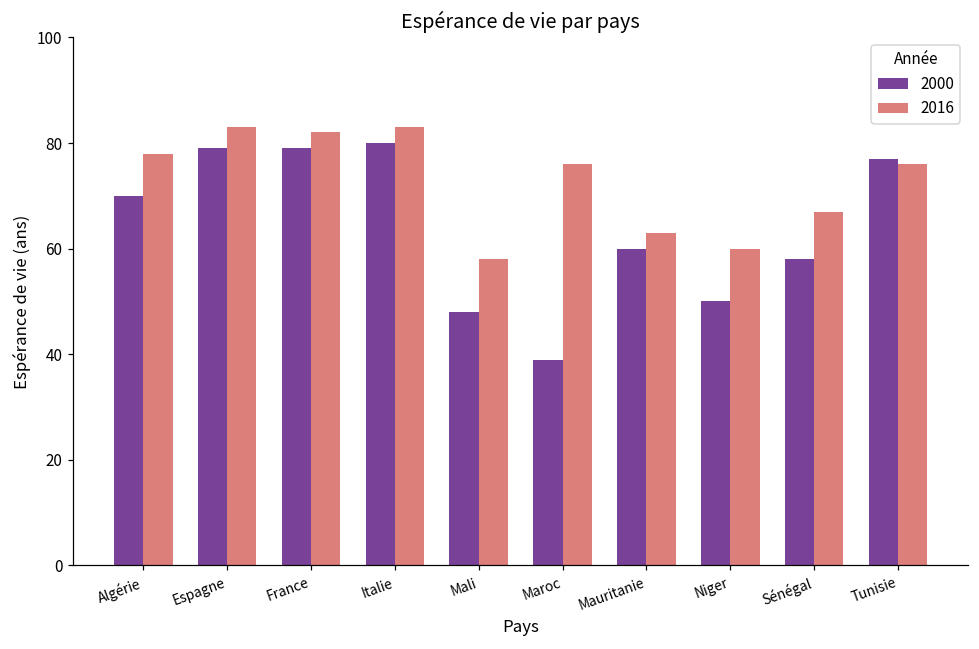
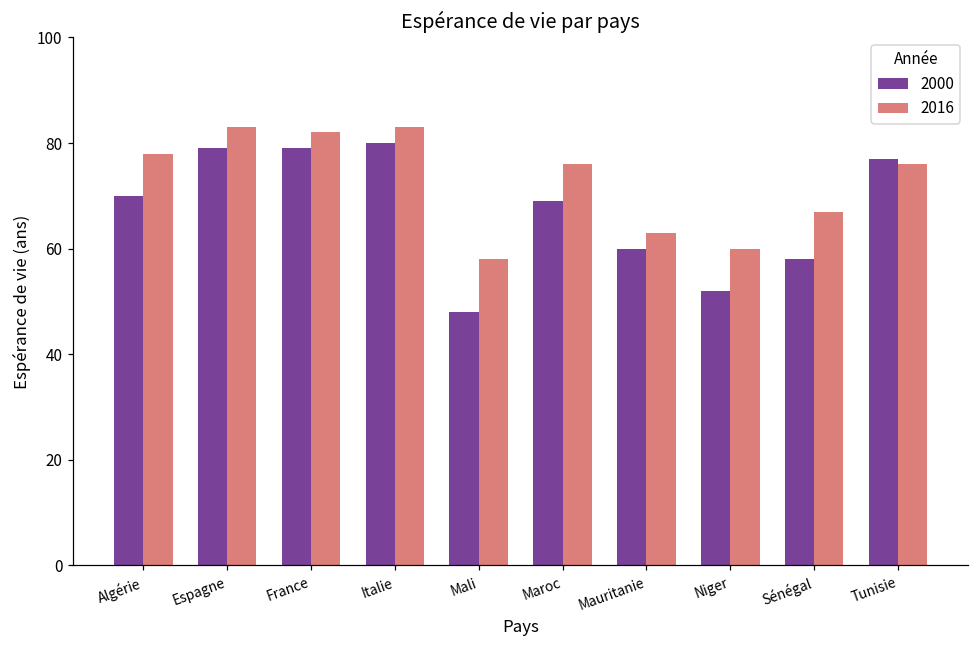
  {
    "2000": {
      "Algérie": 70,
      "Espagne": 79,
      "France": 79,
      "Italie": 80,
      "Mali": 48,
-     "Maroc": 39,
+     "Maroc": 69,
      "Mauritanie": 60,
-     "Niger": 50,
+     "Niger": 52,
      "Sénégal": 58,
      "Tunisie": 77
    },
    "2016": {
      "Algérie": 78,
      "Espagne": 83,
      "France": 82,
      "Italie": 83,
      "Mali": 58,
      "Maroc": 76,
      "Mauritanie": 63,
      "Niger": 60,
      "Sénégal": 67,
      "Tunisie": 76
    }
  }
